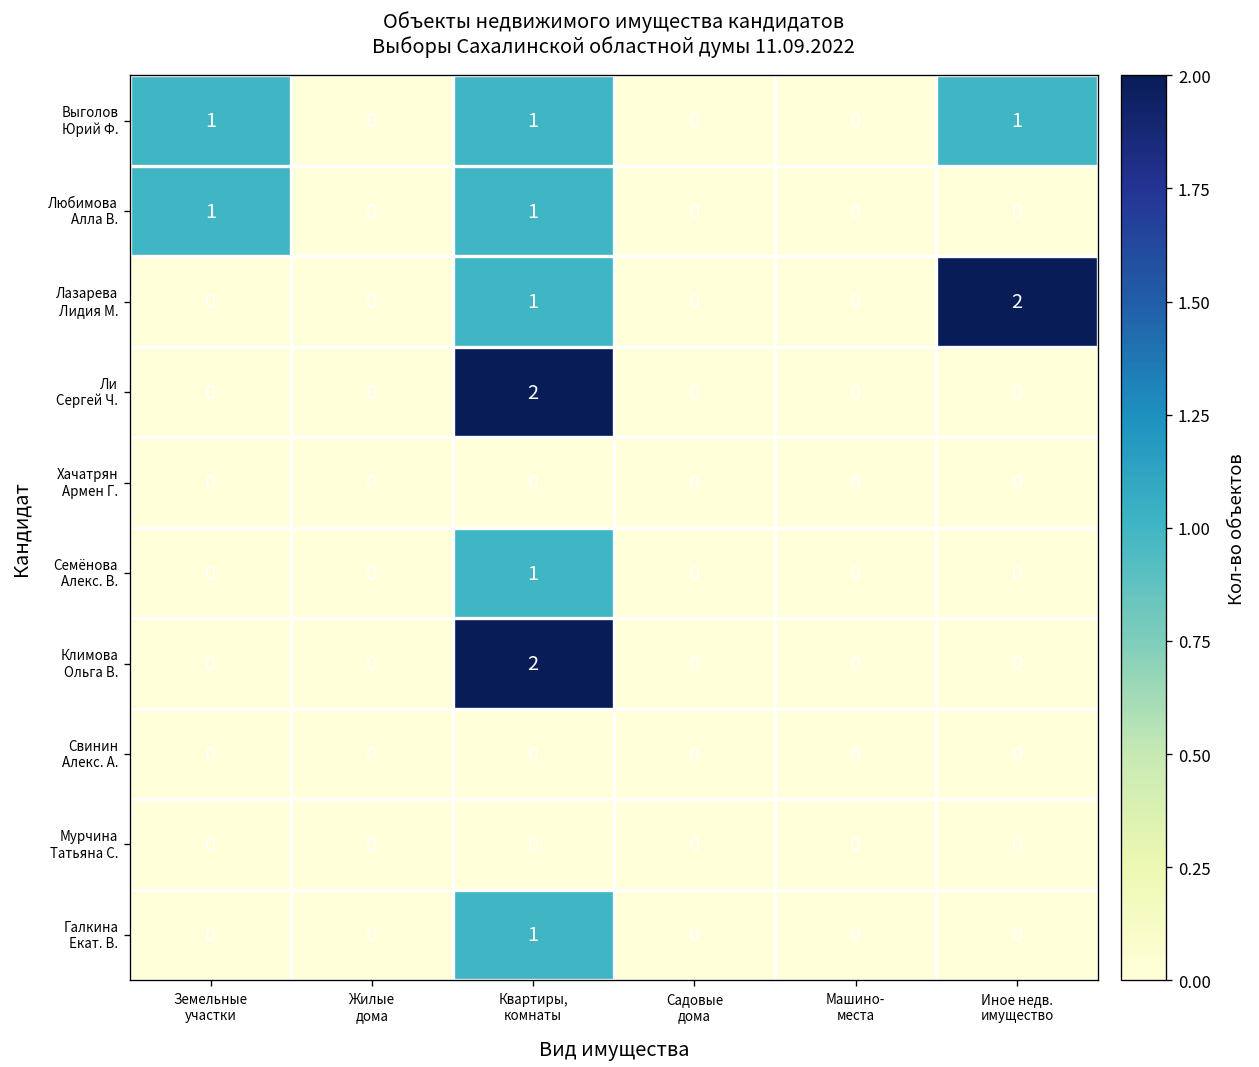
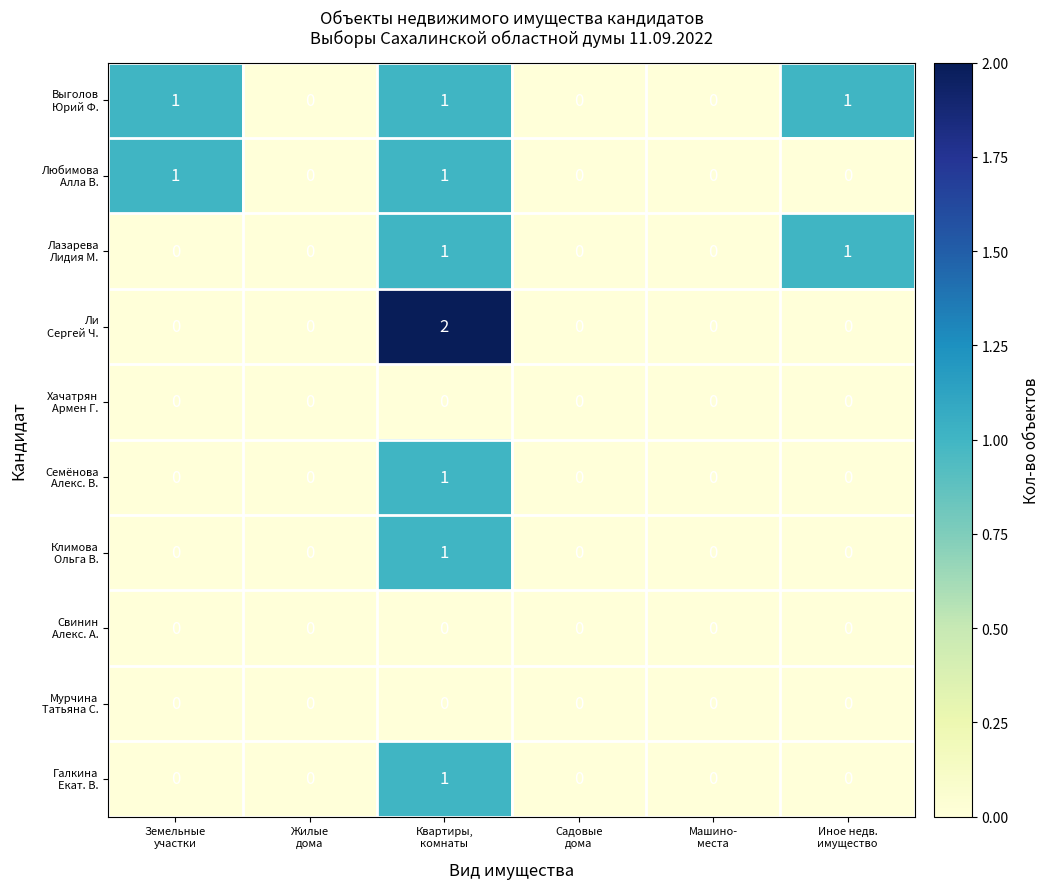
  {
    "Выголов Юрий Ф.": {
      "Земельные участки": 1,
      "Квартиры, комнаты": 1,
      "Иное недв. имущество": 1
    },
    "Любимова Алла В.": {
      "Земельные участки": 1,
      "Квартиры, комнаты": 1
    },
    "Лазарева Лидия М.": {
      "Квартиры, комнаты": 1,
-     "Иное недв. имущество": 2
+     "Иное недв. имущество": 1
    },
    "Ли Сергей Ч.": {
      "Квартиры, комнаты": 2
    },
    "Семёнова Алекс. В.": {
      "Квартиры, комнаты": 1
    },
    "Климова Ольга В.": {
-     "Квартиры, комнаты": 2
+     "Квартиры, комнаты": 1
    },
    "Галкина Екат. В.": {
      "Квартиры, комнаты": 1
    }
  }
